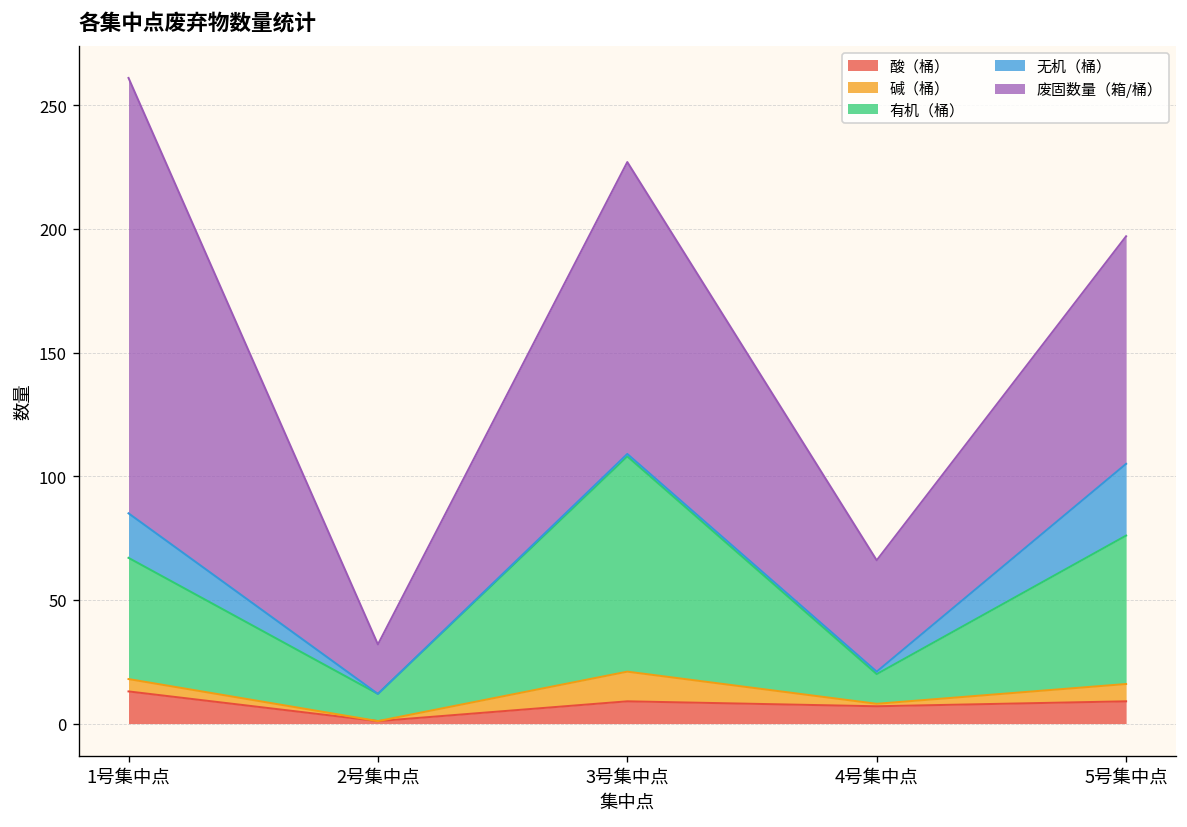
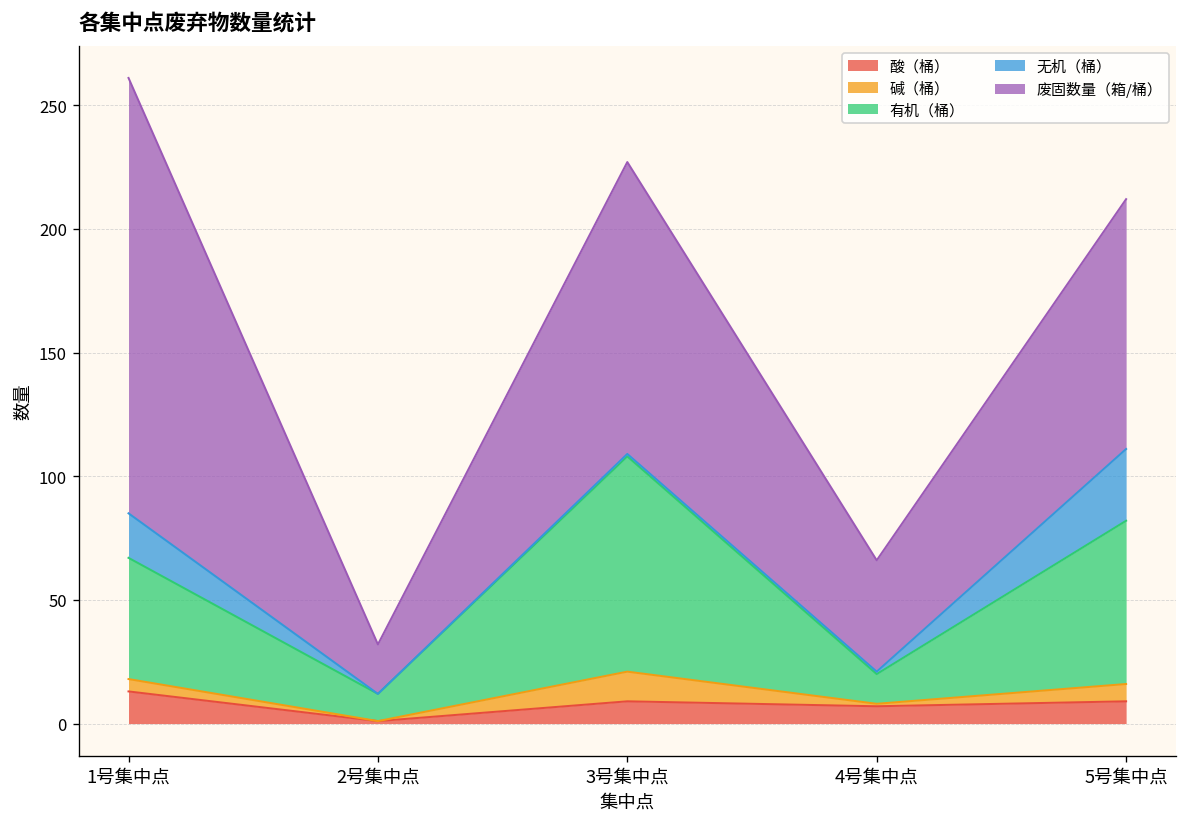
  {
    "酸（桶）": {
      "1号集中点": 13,
      "3号集中点": 9,
      "5号集中点": 9
    },
    "碱（桶）": {
      "1号集中点": 5,
      "3号集中点": 12,
      "5号集中点": 7
    },
    "有机（桶）": {
      "1号集中点": 49,
-     "5号集中点": 60
+     "5号集中点": 66
    },
    "无机（桶）": {
      "1号集中点": 18,
      "5号集中点": 29
    },
    "废固数量（箱/桶）": {
      "1号集中点": 176,
      "2号集中点": 20,
      "3号集中点": 118,
      "4号集中点": 45,
-     "5号集中点": 92
+     "5号集中点": 101
    }
  }
